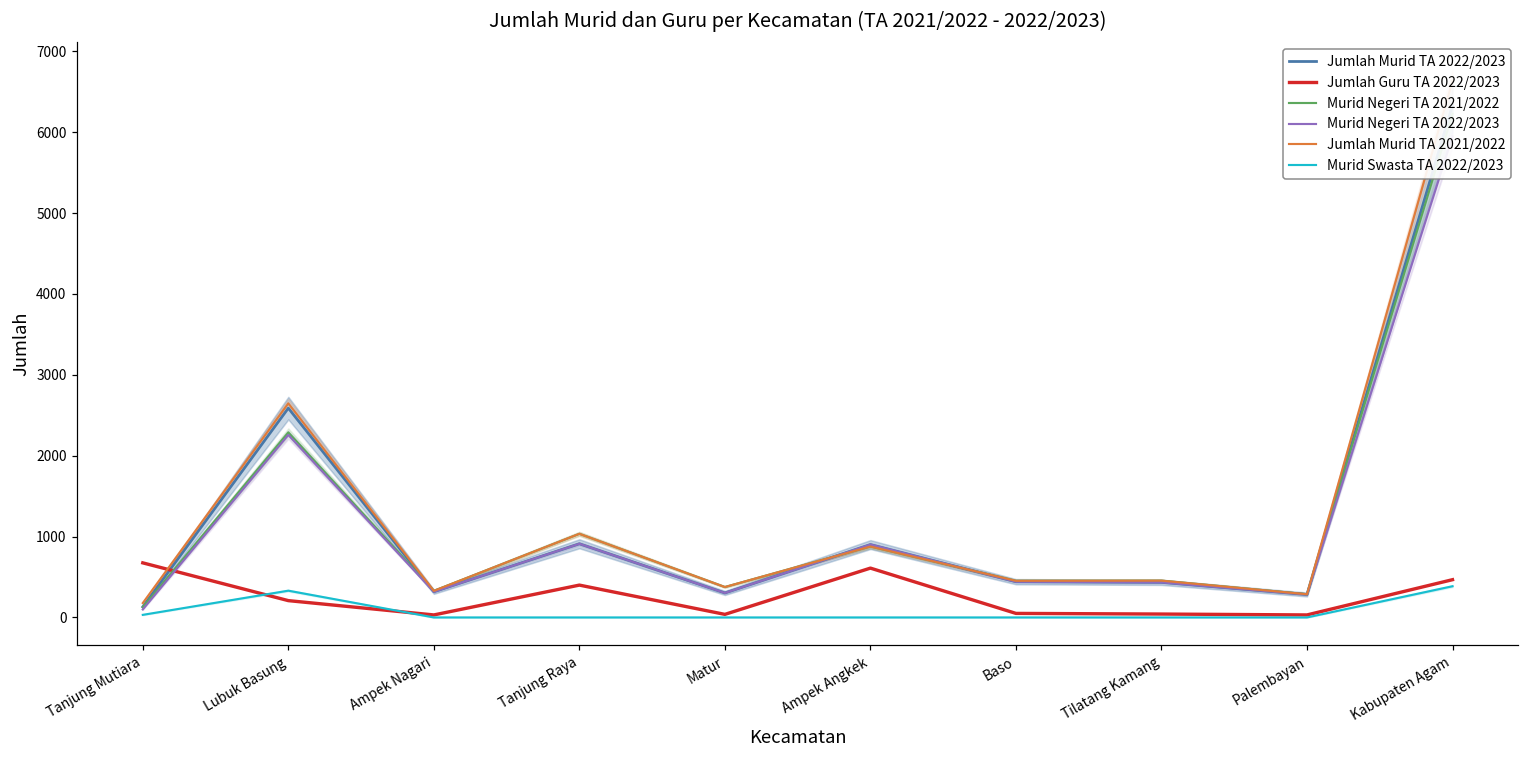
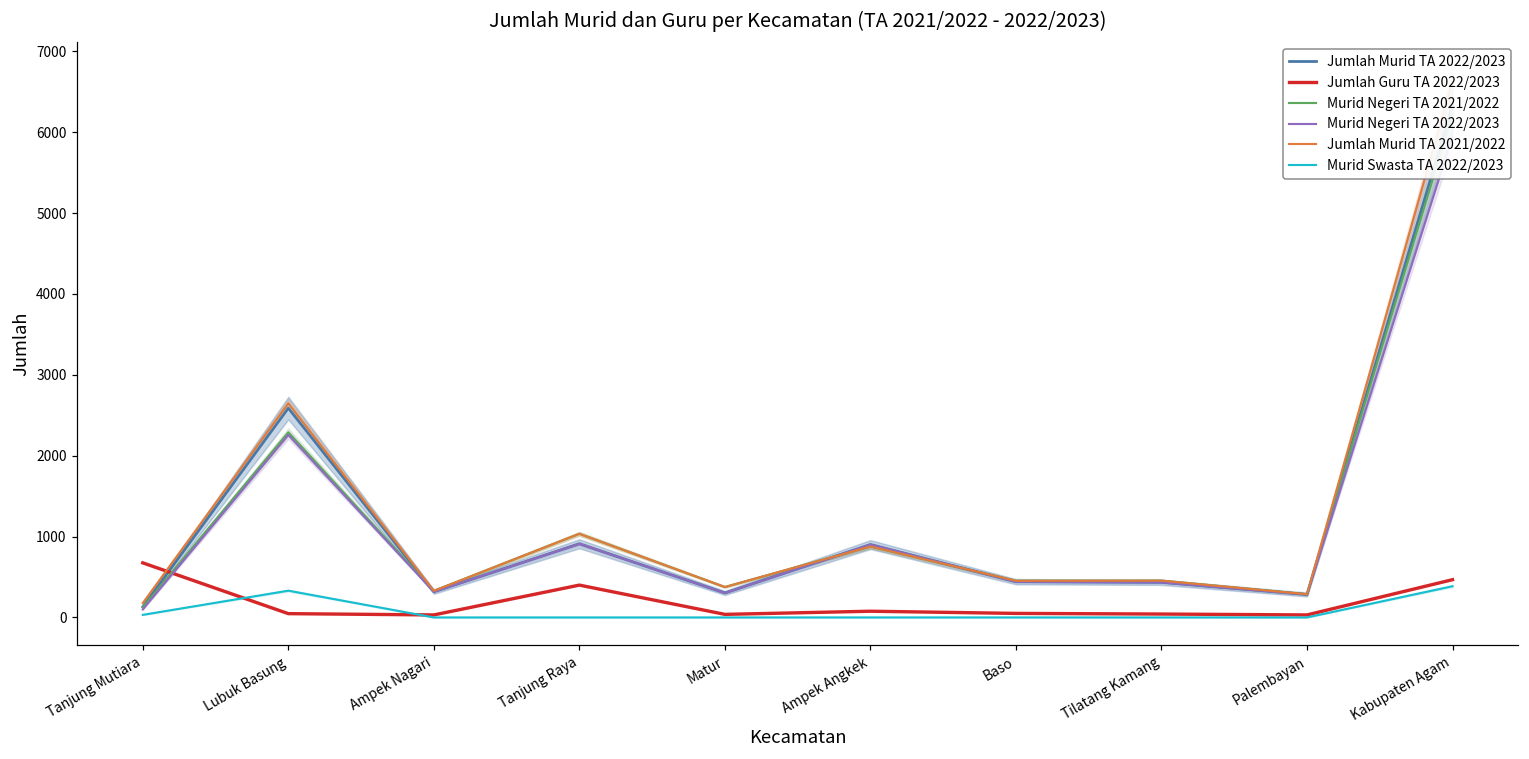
  {
    "Jumlah Guru TA 2022/2023": {
      "Tanjung Mutiara": 700,
-     "Lubuk Basung": 200,
+     "Lubuk Basung": 0,
      "Tanjung Raya": 400,
      "Matur": 0,
-     "Ampek Angkek": 600,
+     "Ampek Angkek": 100,
      "Baso": 100,
      "Tilatang Kamang": 0,
      "Kabupaten Agam": 500
    }
  }
